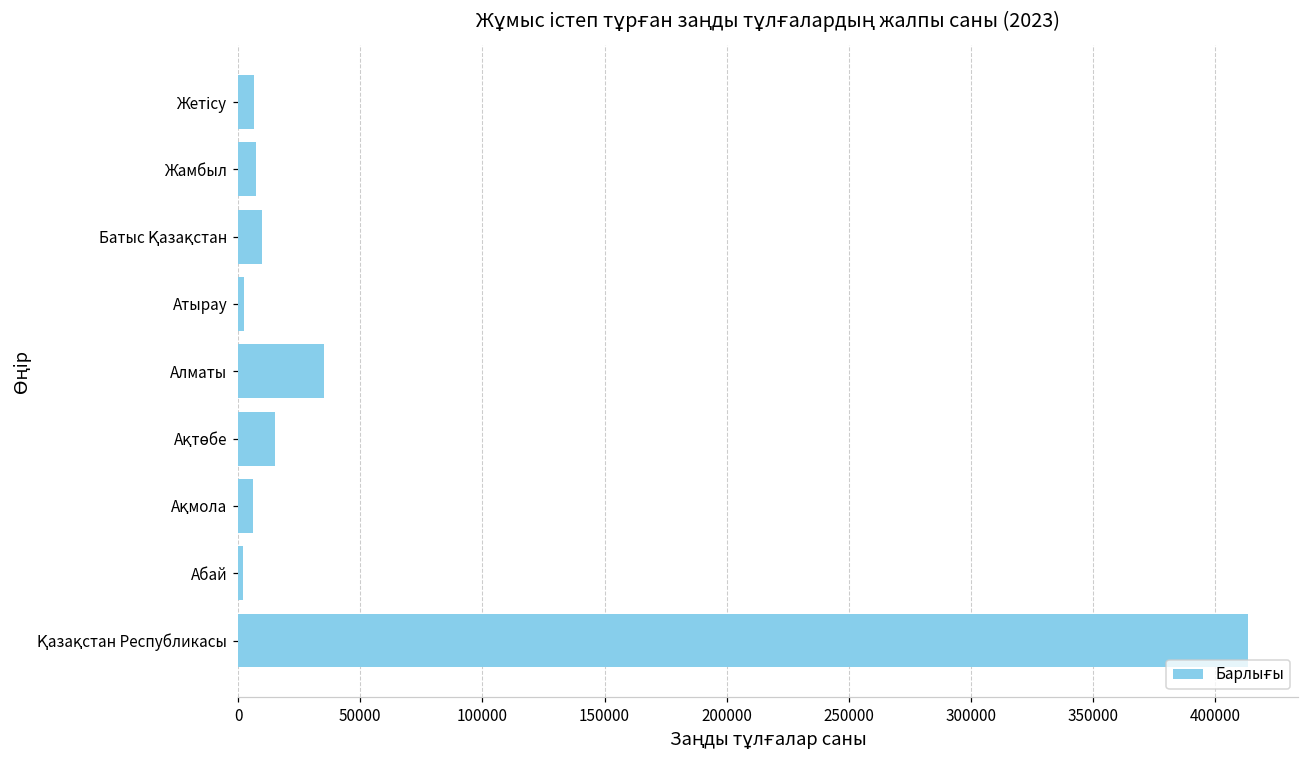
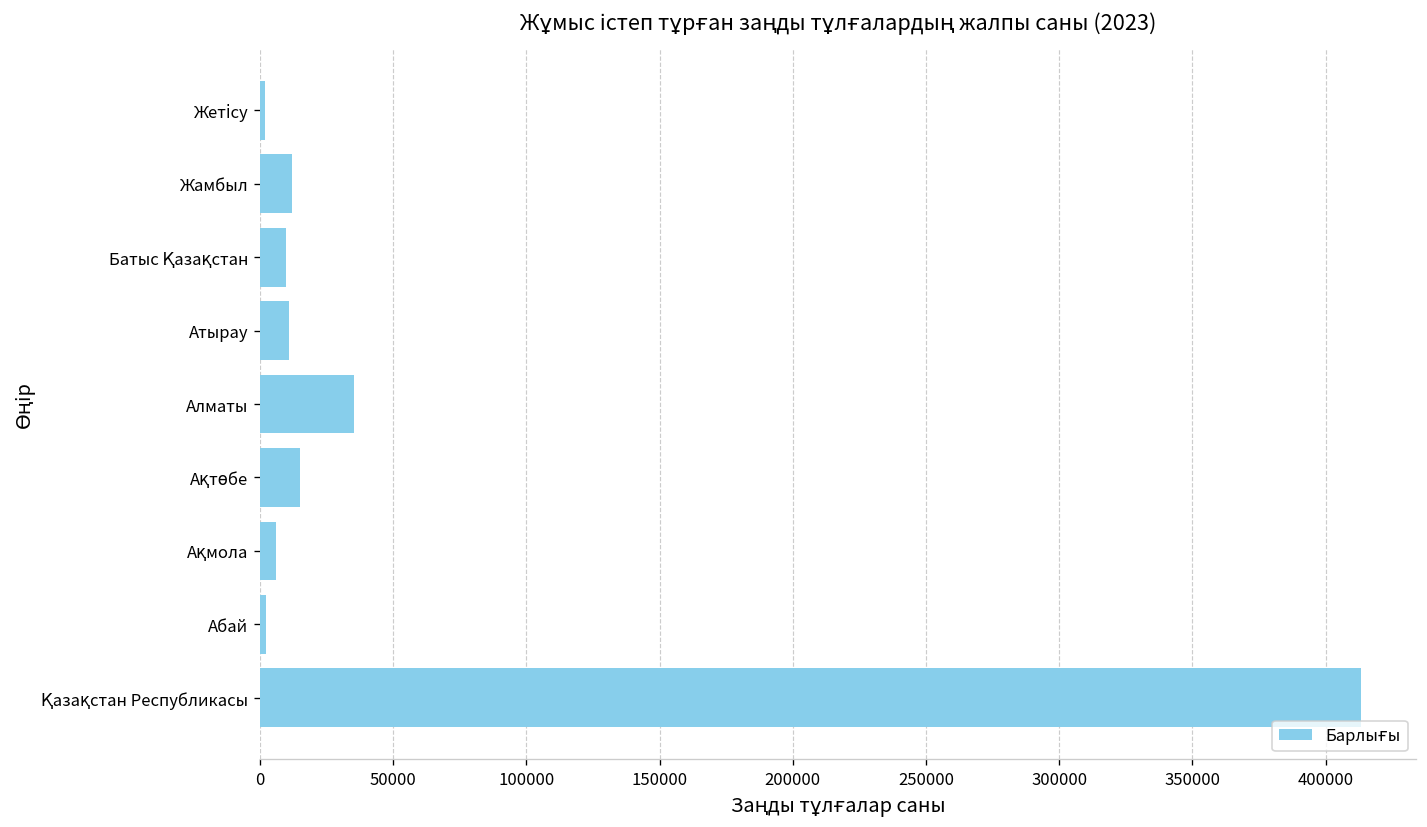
  {
-   "Жетісу": 6000,
-   "Жамбыл": 7000,
+   "Жетісу": 2000,
+   "Жамбыл": 12000,
    "Батыс Қазақстан": 10000,
-   "Атырау": 2000,
+   "Атырау": 11000,
    "Алматы": 35000,
    "Ақтөбе": 15000,
    "Ақмола": 6000,
    "Абай": 2000,
    "Қазақстан Республикасы": 413000
  }
